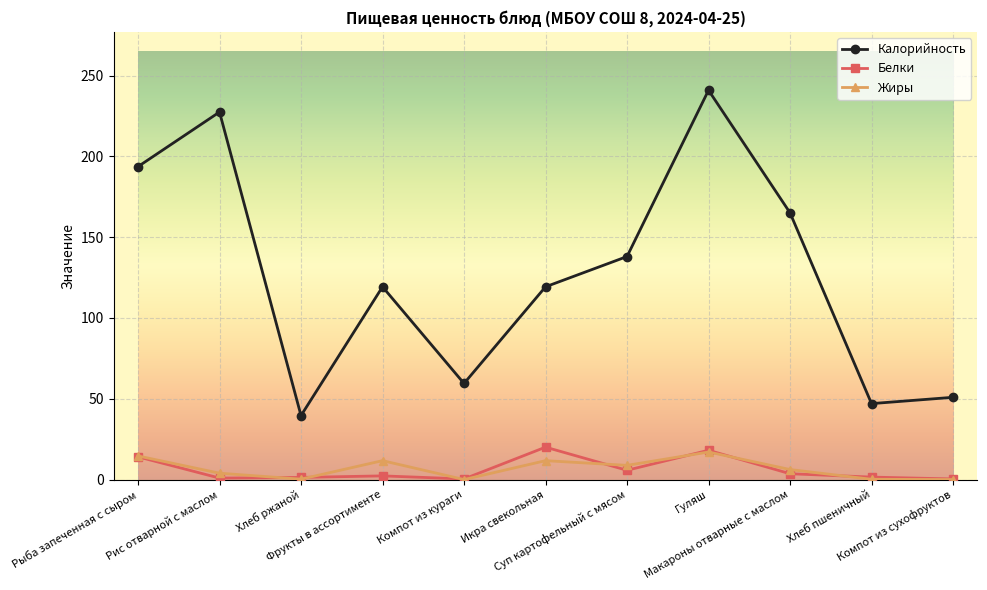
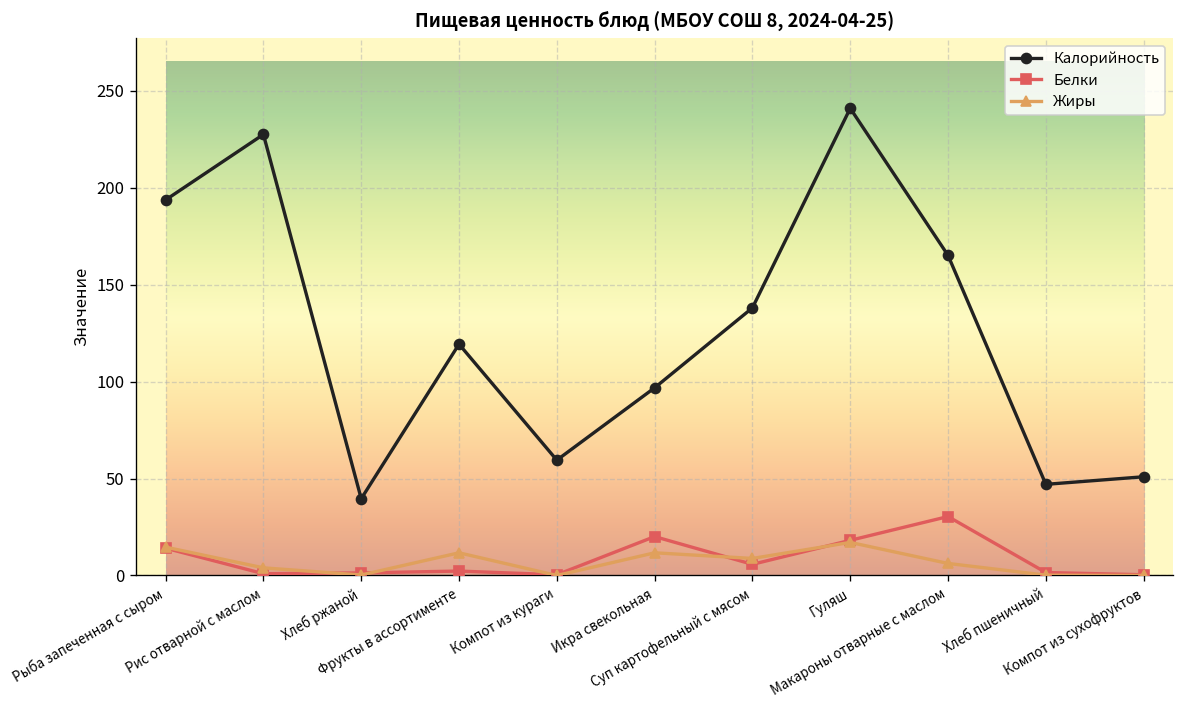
  {
    "Калорийность": {
      "Рыба запеченная с сыром": 194,
      "Рис отварной с маслом": 227,
      "Хлеб ржаной": 40,
      "Фрукты в ассортименте": 119,
      "Компот из кураги": 59,
-     "Икра свекольная": 119,
+     "Икра свекольная": 97,
      "Суп картофельный с мясом": 138,
      "Гуляш": 241,
      "Макароны отварные с маслом": 165,
      "Хлеб пшеничный": 47,
      "Компот из сухофруктов": 51
    },
    "Белки": {
      "Рис отварной с маслом": 1,
      "Фрукты в ассортименте": 2,
      "Икра свекольная": 20,
      "Суп картофельный с мясом": 6,
-     "Макароны отварные с маслом": 4
+     "Макароны отварные с маслом": 30
    },
    "Жиры": {
      "Рис отварной с маслом": 4,
      "Фрукты в ассортименте": 12,
      "Икра свекольная": 12,
      "Суп картофельный с мясом": 9,
      "Макароны отварные с маслом": 6
    }
  }
